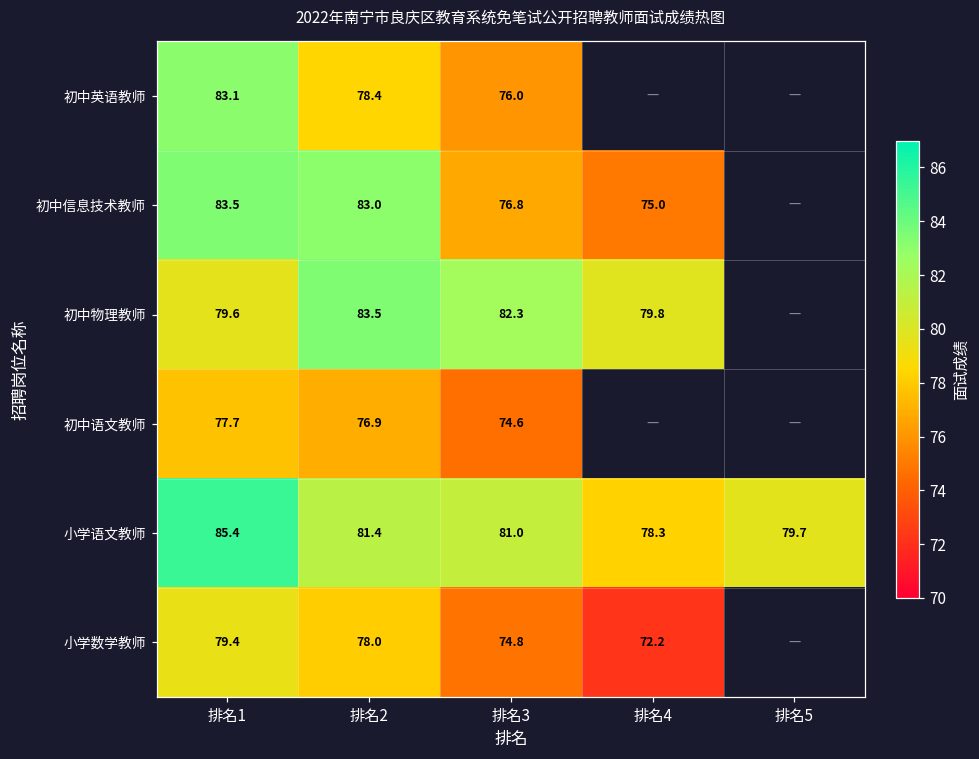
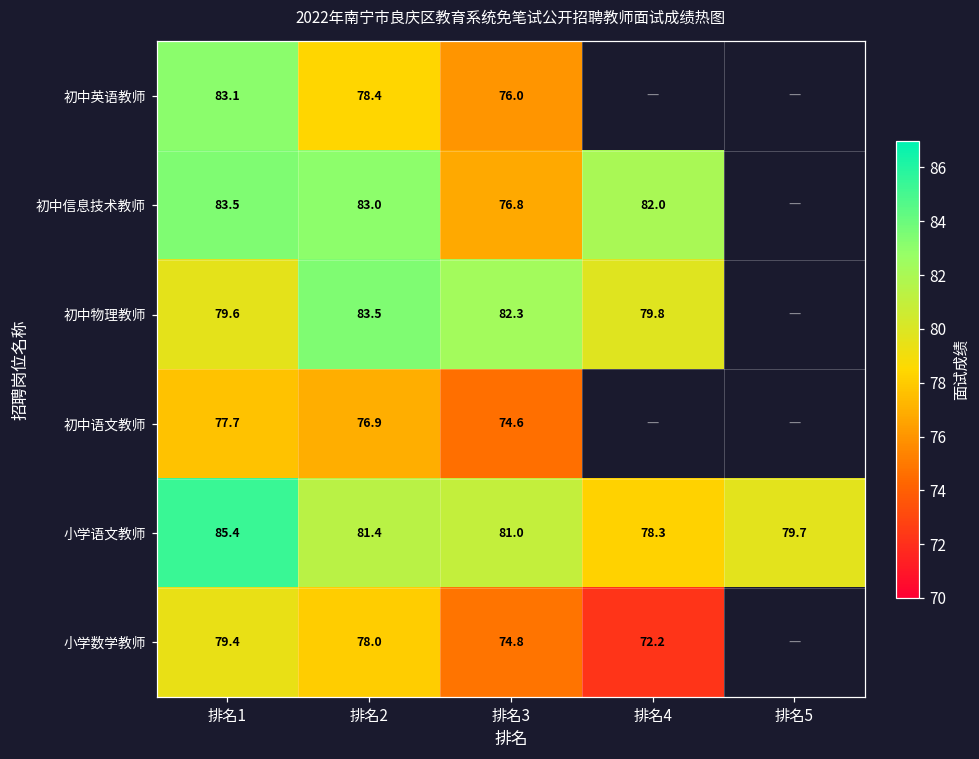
  {
    "初中英语教师": {
      "排名1": 83.1,
      "排名2": 78.4,
      "排名3": 76.0
    },
    "初中信息技术教师": {
      "排名1": 83.5,
      "排名2": 83.0,
      "排名3": 76.8,
-     "排名4": 75.0
+     "排名4": 82.0
    },
    "初中物理教师": {
      "排名1": 79.6,
      "排名2": 83.5,
      "排名3": 82.3,
      "排名4": 79.8
    },
    "初中语文教师": {
      "排名1": 77.7,
      "排名2": 76.9,
      "排名3": 74.6
    },
    "小学语文教师": {
      "排名1": 85.4,
      "排名2": 81.4,
      "排名3": 81.0,
      "排名4": 78.3,
      "排名5": 79.7
    },
    "小学数学教师": {
      "排名1": 79.4,
      "排名2": 78.0,
      "排名3": 74.8,
      "排名4": 72.2
    }
  }
